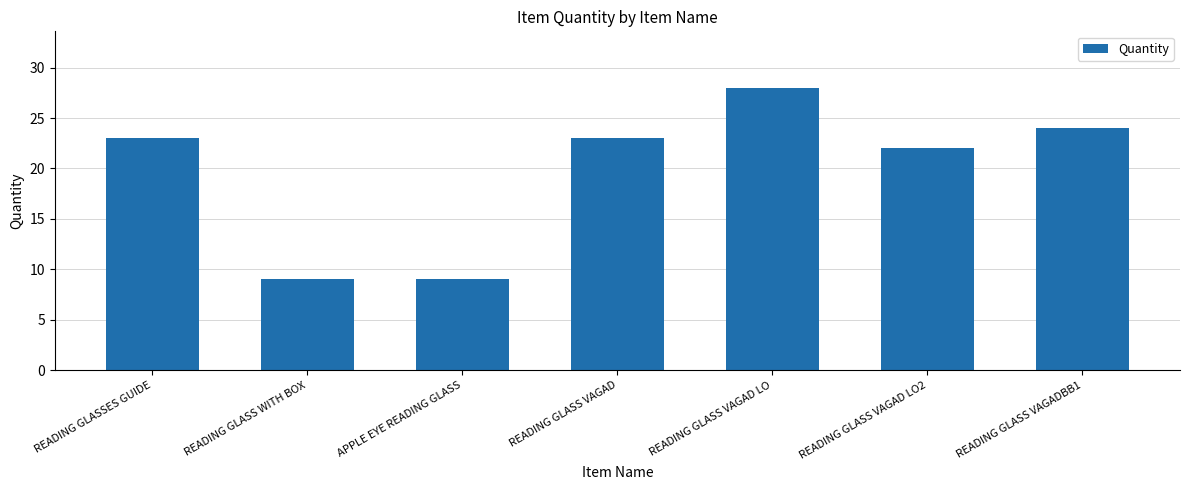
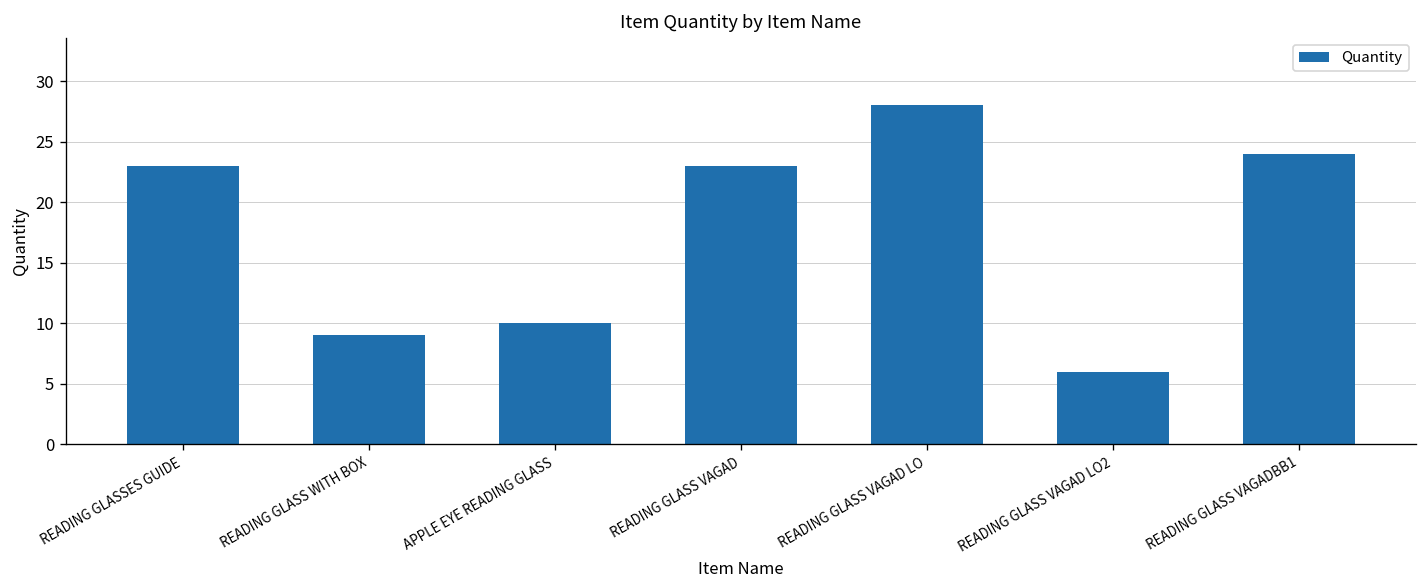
  {
    "READING GLASSES GUIDE": 23,
    "READING GLASS WITH BOX": 9,
-   "APPLE EYE READING GLASS": 9,
+   "APPLE EYE READING GLASS": 10,
    "READING GLASS VAGAD": 23,
    "READING GLASS VAGAD LO": 28,
-   "READING GLASS VAGAD LO2": 22,
+   "READING GLASS VAGAD LO2": 6,
    "READING GLASS VAGADBB1": 24
  }
